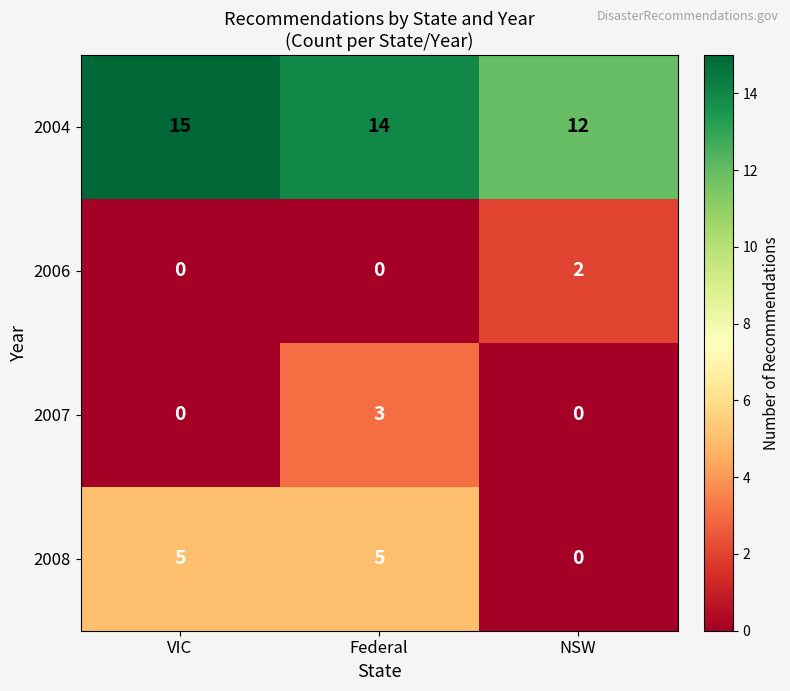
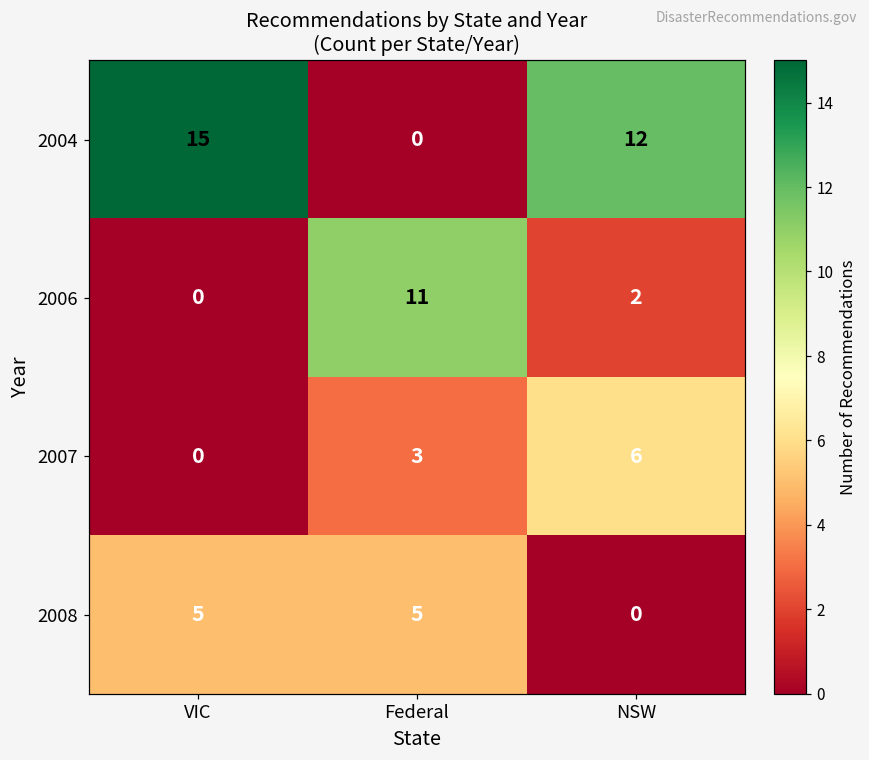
  {
    "2004": {
      "VIC": 15,
-     "Federal": 14,
+     "Federal": 0,
      "NSW": 12
    },
    "2006": {
      "VIC": 0,
-     "Federal": 0,
+     "Federal": 11,
      "NSW": 2
    },
    "2007": {
      "VIC": 0,
      "Federal": 3,
-     "NSW": 0
+     "NSW": 6
    },
    "2008": {
      "VIC": 5,
      "Federal": 5,
      "NSW": 0
    }
  }
